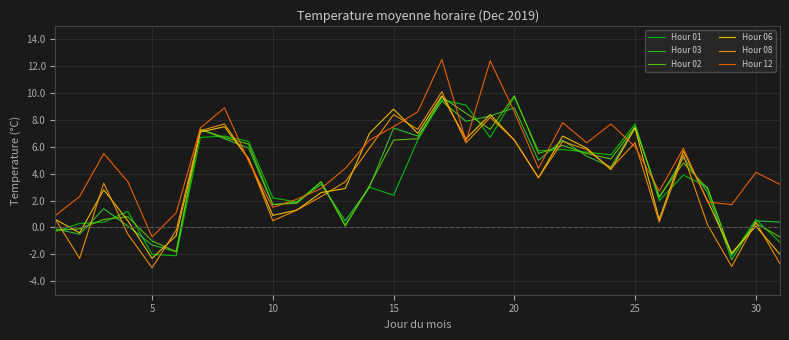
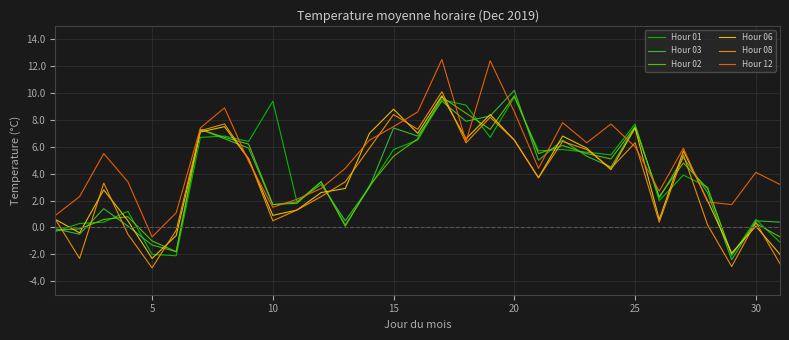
  {
    "Hour 01": {
      "5": -2.0,
-     "10": 2.2,
-     "15": 2.4,
+     "10": 9.4,
+     "15": 5.8,
      "25": 7.7
    },
    "Hour 03": {
      "5": -1.3,
-     "20": 8.9
+     "20": 10.2
    },
    "Hour 02": {
      "5": -1.0,
-     "15": 6.5
+     "15": 5.3
    }
  }
